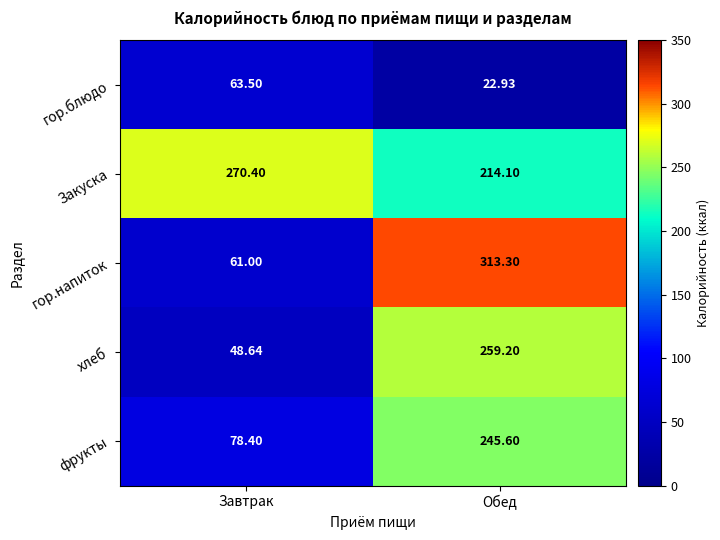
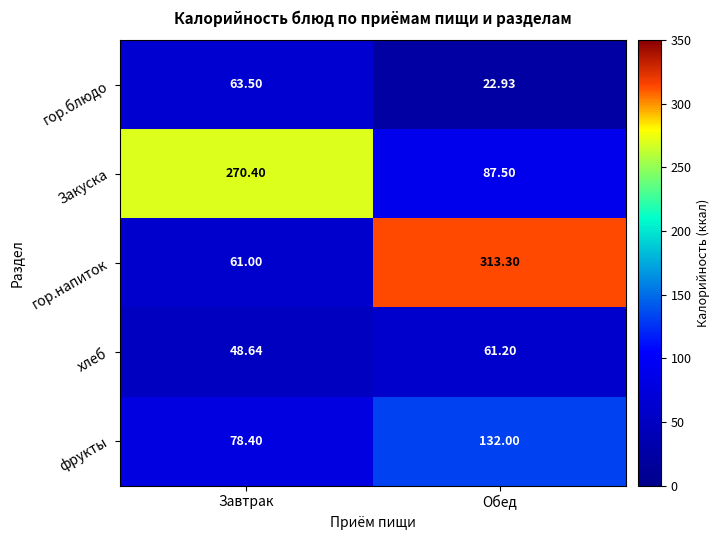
  {
    "гор.блюдо": {
      "Завтрак": 63.50,
      "Обед": 22.93
    },
    "Закуска": {
      "Завтрак": 270.40,
-     "Обед": 214.10
+     "Обед": 87.50
    },
    "гор.напиток": {
      "Завтрак": 61.00,
      "Обед": 313.30
    },
    "хлеб": {
      "Завтрак": 48.64,
-     "Обед": 259.20
+     "Обед": 61.20
    },
    "фрукты": {
      "Завтрак": 78.40,
-     "Обед": 245.60
+     "Обед": 132.00
    }
  }
